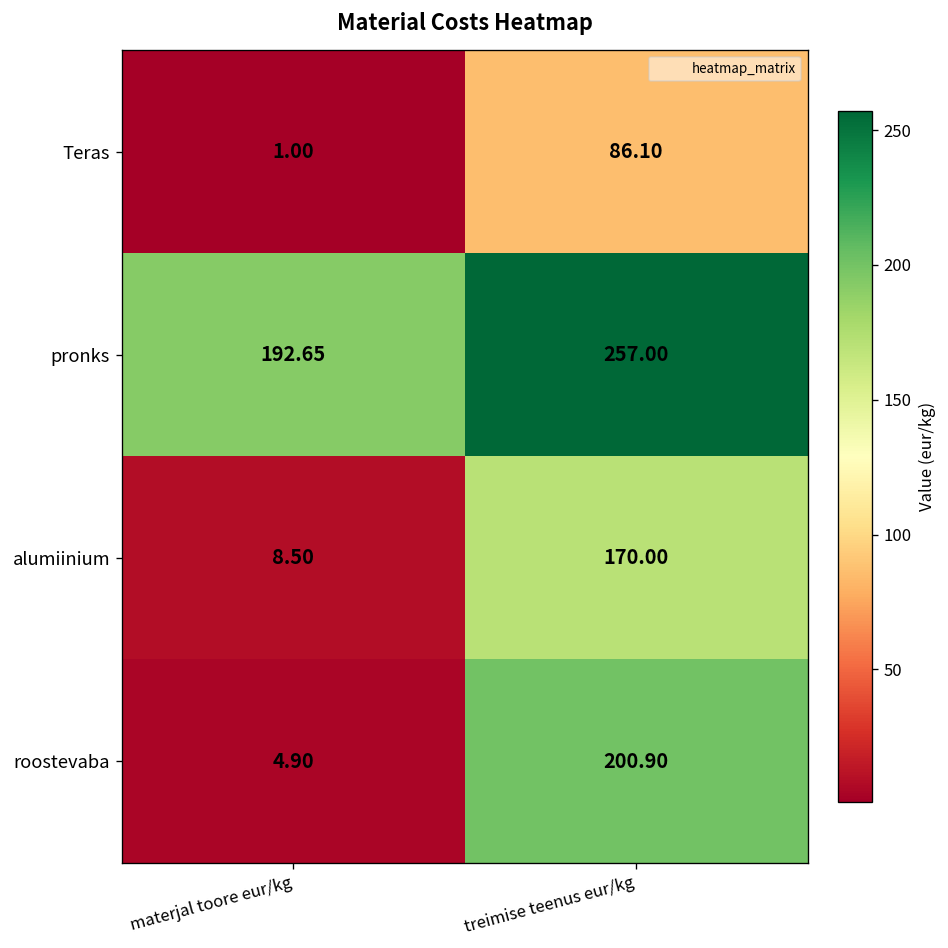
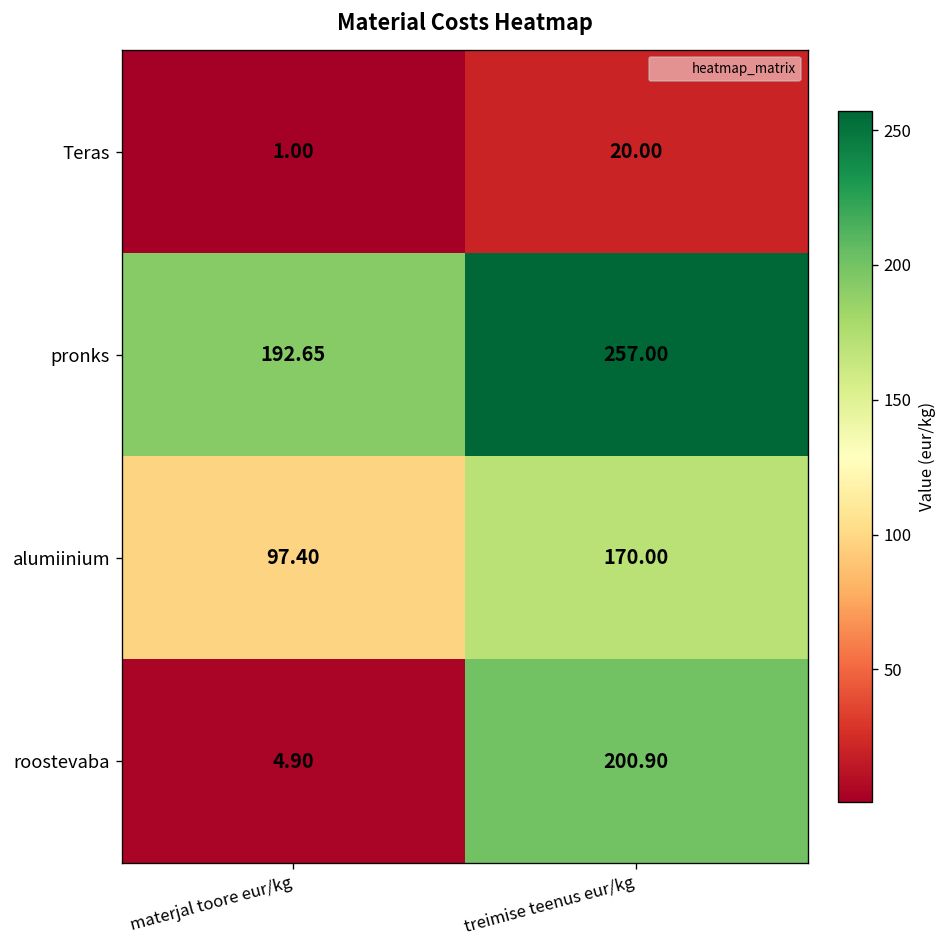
  {
    "Teras": {
      "materjal toore eur/kg": 1.00,
-     "treimise teenus eur/kg": 86.10
+     "treimise teenus eur/kg": 20.00
    },
    "pronks": {
      "materjal toore eur/kg": 192.65,
      "treimise teenus eur/kg": 257.00
    },
    "alumiinium": {
-     "materjal toore eur/kg": 8.50,
+     "materjal toore eur/kg": 97.40,
      "treimise teenus eur/kg": 170.00
    },
    "roostevaba": {
      "materjal toore eur/kg": 4.90,
      "treimise teenus eur/kg": 200.90
    }
  }
